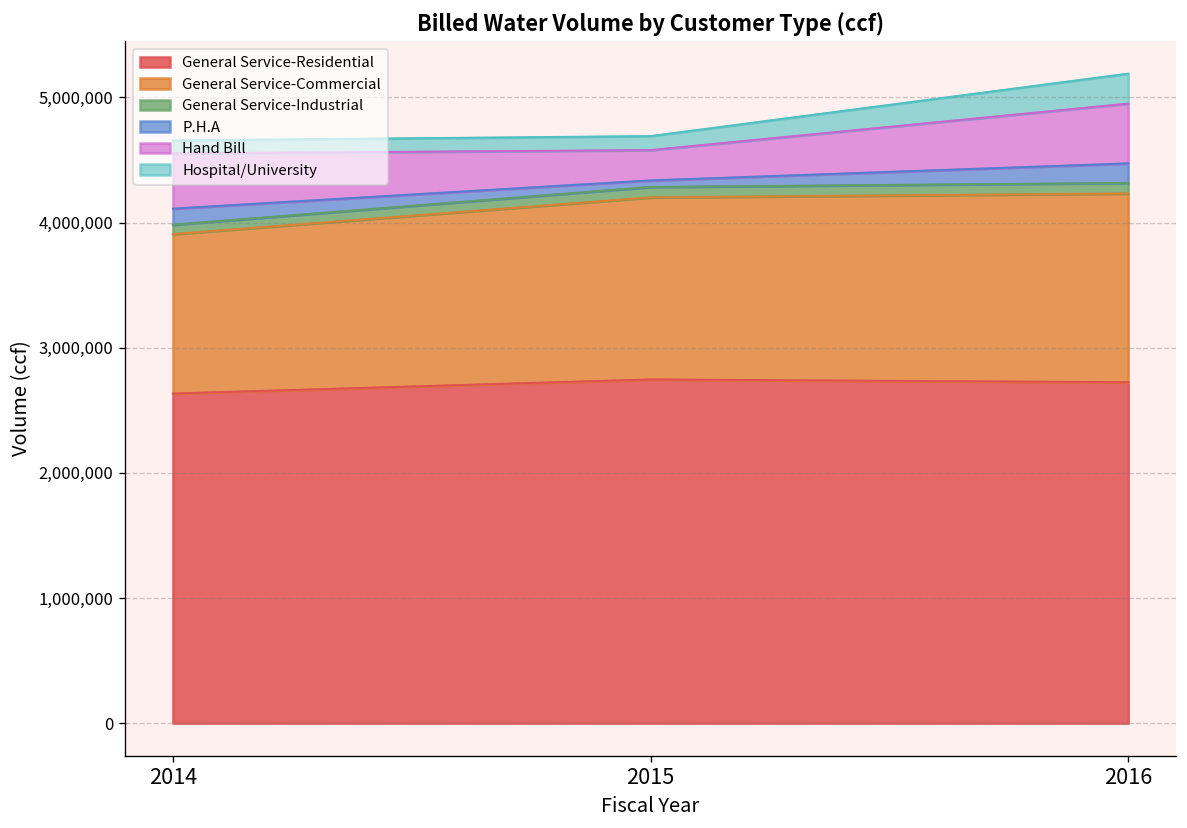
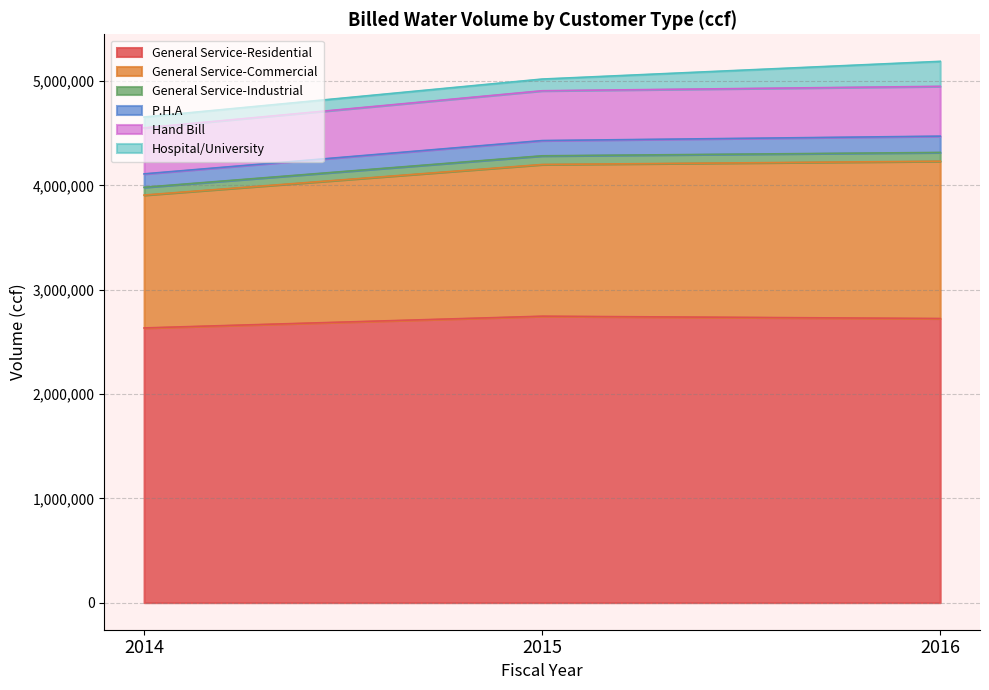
  {
    "General Service-Industrial": {
      "2014": "70,000",
      "2015": "80,000",
      "2016": "80,000"
    },
    "P.H.A": {
      "2014": "130,000",
-     "2015": "50,000",
+     "2015": "150,000",
      "2016": "160,000"
    },
    "Hand Bill": {
-     "2015": "240,000",
+     "2015": "480,000",
      "2016": "480,000"
    },
    "Hospital/University": {
      "2015": "110,000",
      "2016": "240,000"
    }
  }
